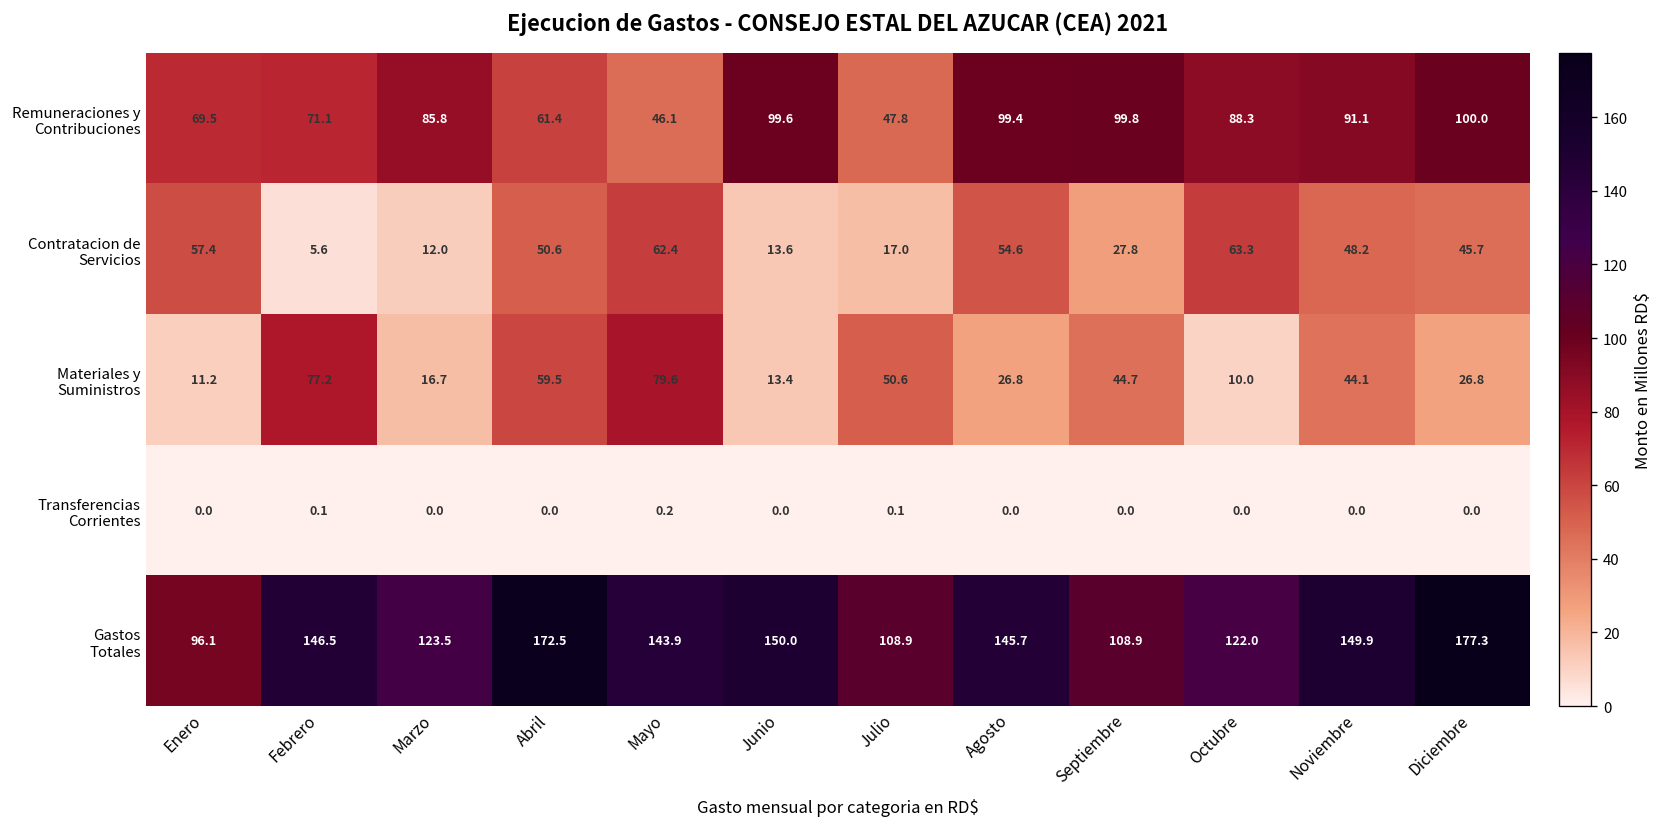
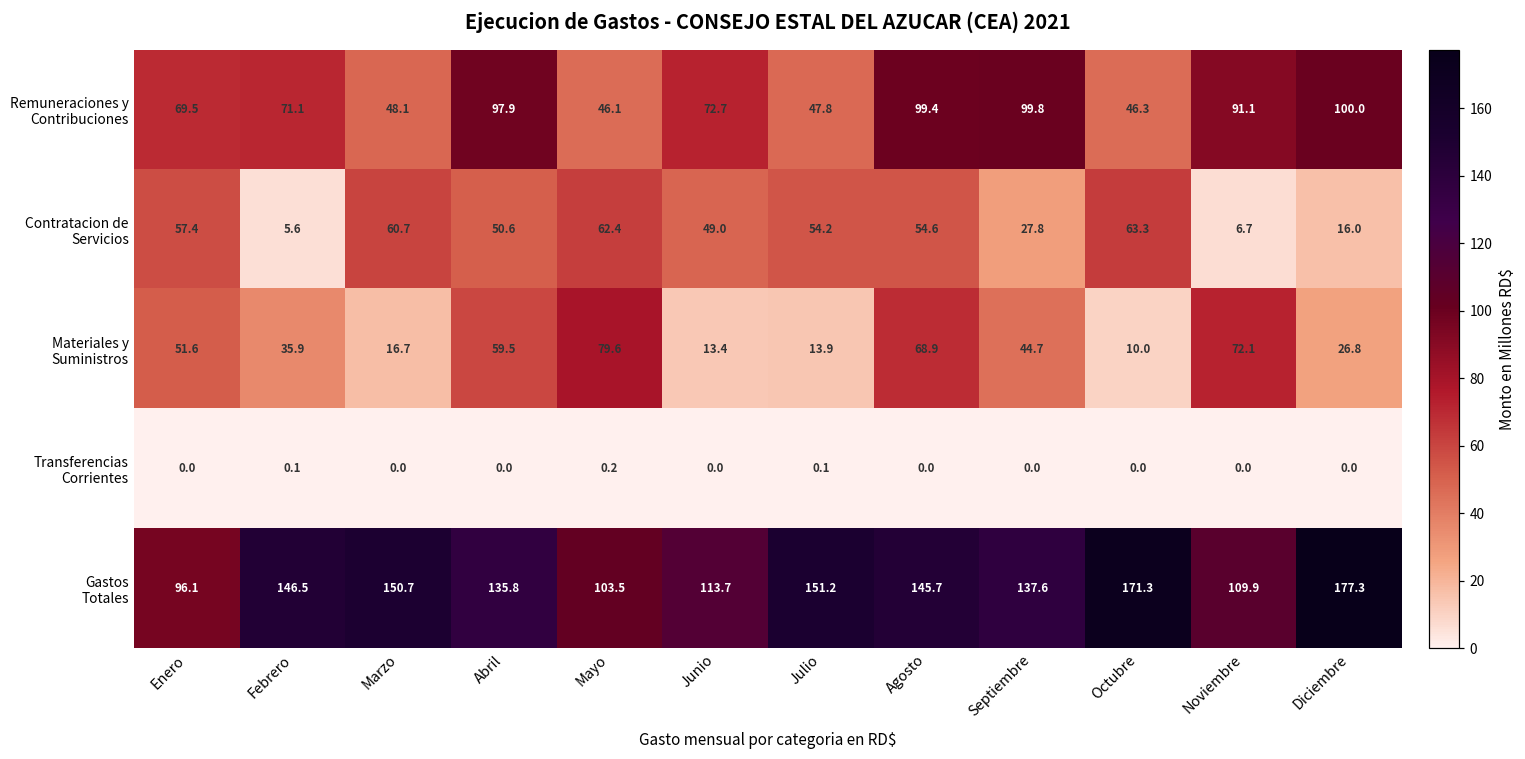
  {
    "Remuneraciones y Contribuciones": {
      "Enero": 69.5,
      "Febrero": 71.1,
-     "Marzo": 85.8,
-     "Abril": 61.4,
+     "Marzo": 48.1,
+     "Abril": 97.9,
      "Mayo": 46.1,
-     "Junio": 99.6,
+     "Junio": 72.7,
      "Julio": 47.8,
      "Agosto": 99.4,
      "Septiembre": 99.8,
-     "Octubre": 88.3,
+     "Octubre": 46.3,
      "Noviembre": 91.1,
      "Diciembre": 100.0
    },
    "Contratacion de Servicios": {
      "Enero": 57.4,
      "Febrero": 5.6,
-     "Marzo": 12.0,
+     "Marzo": 60.7,
      "Abril": 50.6,
      "Mayo": 62.4,
-     "Junio": 13.6,
-     "Julio": 17.0,
+     "Junio": 49.0,
+     "Julio": 54.2,
      "Agosto": 54.6,
      "Septiembre": 27.8,
      "Octubre": 63.3,
-     "Noviembre": 48.2,
-     "Diciembre": 45.7
+     "Noviembre": 6.7,
+     "Diciembre": 16.0
    },
    "Materiales y Suministros": {
-     "Enero": 11.2,
-     "Febrero": 77.2,
+     "Enero": 51.6,
+     "Febrero": 35.9,
      "Marzo": 16.7,
      "Abril": 59.5,
      "Mayo": 79.6,
      "Junio": 13.4,
-     "Julio": 50.6,
-     "Agosto": 26.8,
+     "Julio": 13.9,
+     "Agosto": 68.9,
      "Septiembre": 44.7,
      "Octubre": 10.0,
-     "Noviembre": 44.1,
+     "Noviembre": 72.1,
      "Diciembre": 26.8
    },
    "Transferencias Corrientes": {
      "Enero": 0.0,
      "Febrero": 0.1,
      "Marzo": 0.0,
      "Abril": 0.0,
      "Mayo": 0.2,
      "Junio": 0.0,
      "Julio": 0.1,
      "Agosto": 0.0,
      "Septiembre": 0.0,
      "Octubre": 0.0,
      "Noviembre": 0.0,
      "Diciembre": 0.0
    },
    "Gastos Totales": {
      "Enero": 96.1,
      "Febrero": 146.5,
-     "Marzo": 123.5,
-     "Abril": 172.5,
-     "Mayo": 143.9,
-     "Junio": 150.0,
-     "Julio": 108.9,
+     "Marzo": 150.7,
+     "Abril": 135.8,
+     "Mayo": 103.5,
+     "Junio": 113.7,
+     "Julio": 151.2,
      "Agosto": 145.7,
-     "Septiembre": 108.9,
-     "Octubre": 122.0,
-     "Noviembre": 149.9,
+     "Septiembre": 137.6,
+     "Octubre": 171.3,
+     "Noviembre": 109.9,
      "Diciembre": 177.3
    }
  }
